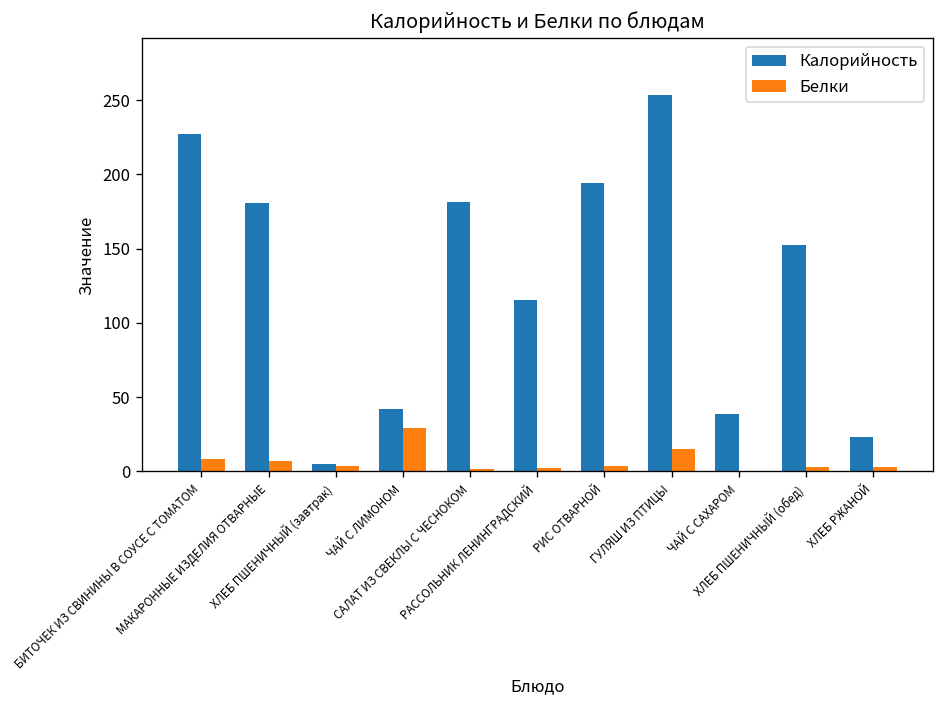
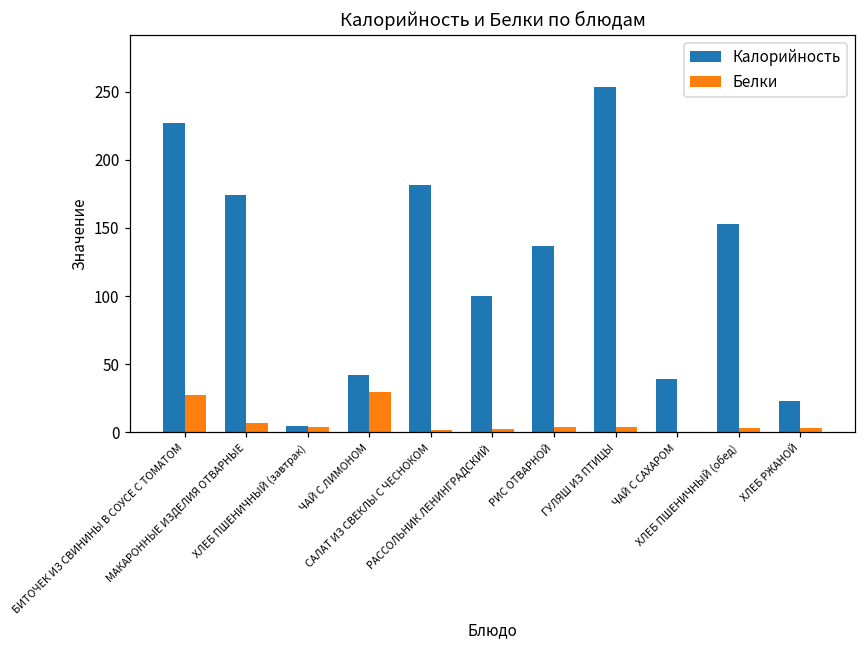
  {
    "Калорийность": {
      "БИТОЧЕК ИЗ СВИНИНЫ В СОУСЕ С ТОМАТОМ": 227,
-     "МАКАРОННЫЕ ИЗДЕЛИЯ ОТВАРНЫЕ": 181,
+     "МАКАРОННЫЕ ИЗДЕЛИЯ ОТВАРНЫЕ": 174,
      "ХЛЕБ ПШЕНИЧНЫЙ (завтрак)": 5,
      "ЧАЙ С ЛИМОНОМ": 42,
      "САЛАТ ИЗ СВЕКЛЫ С ЧЕСНОКОМ": 181,
-     "РАССОЛЬНИК ЛЕНИНГРАДСКИЙ": 116,
-     "РИС ОТВАРНОЙ": 195,
+     "РАССОЛЬНИК ЛЕНИНГРАДСКИЙ": 100,
+     "РИС ОТВАРНОЙ": 137,
      "ГУЛЯШ ИЗ ПТИЦЫ": 254,
      "ЧАЙ С САХАРОМ": 39,
      "ХЛЕБ ПШЕНИЧНЫЙ (обед)": 153,
      "ХЛЕБ РЖАНОЙ": 23
    },
    "Белки": {
-     "БИТОЧЕК ИЗ СВИНИНЫ В СОУСЕ С ТОМАТОМ": 9,
+     "БИТОЧЕК ИЗ СВИНИНЫ В СОУСЕ С ТОМАТОМ": 27,
      "МАКАРОННЫЕ ИЗДЕЛИЯ ОТВАРНЫЕ": 7,
      "ХЛЕБ ПШЕНИЧНЫЙ (завтрак)": 4,
      "ЧАЙ С ЛИМОНОМ": 30,
      "РАССОЛЬНИК ЛЕНИНГРАДСКИЙ": 3,
      "РИС ОТВАРНОЙ": 4,
-     "ГУЛЯШ ИЗ ПТИЦЫ": 15,
+     "ГУЛЯШ ИЗ ПТИЦЫ": 4,
      "ХЛЕБ ПШЕНИЧНЫЙ (обед)": 3,
      "ХЛЕБ РЖАНОЙ": 3
    }
  }
